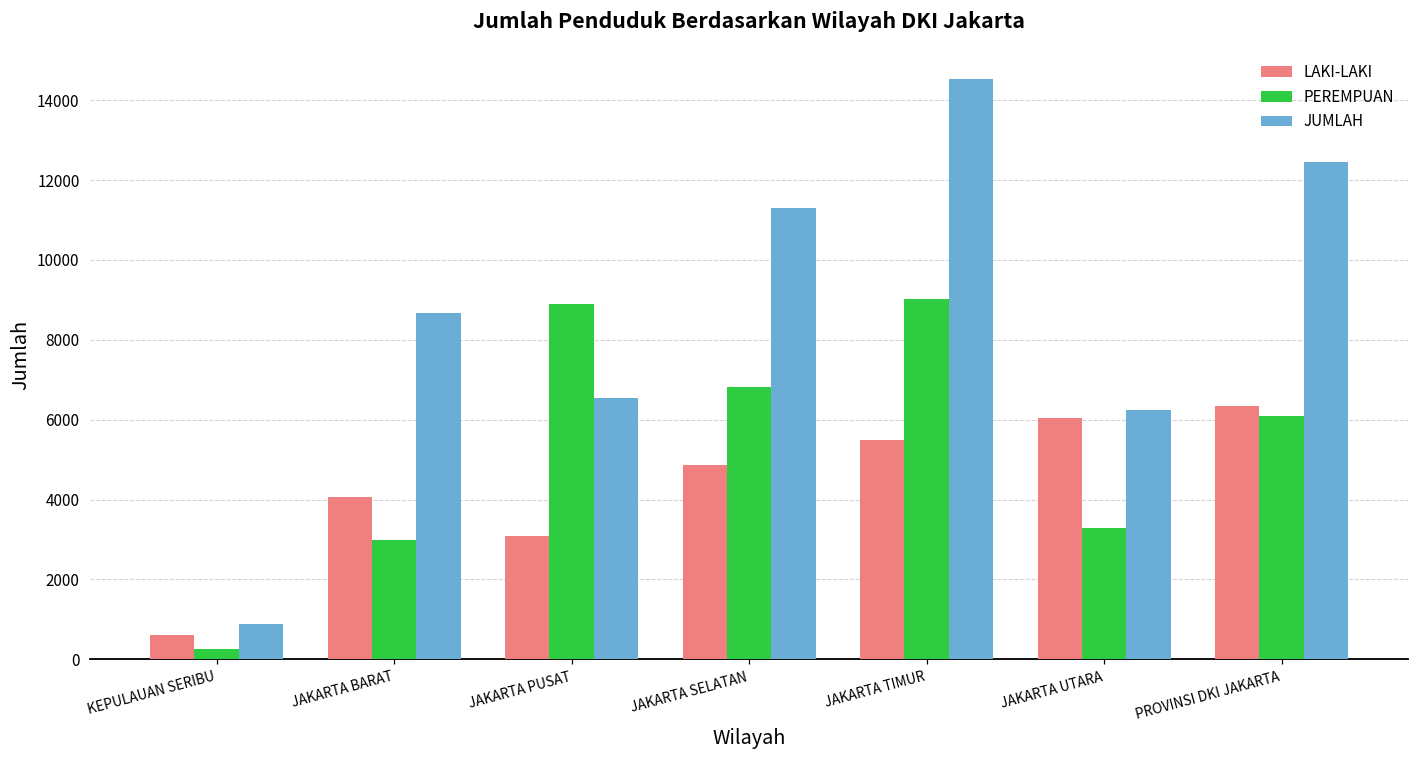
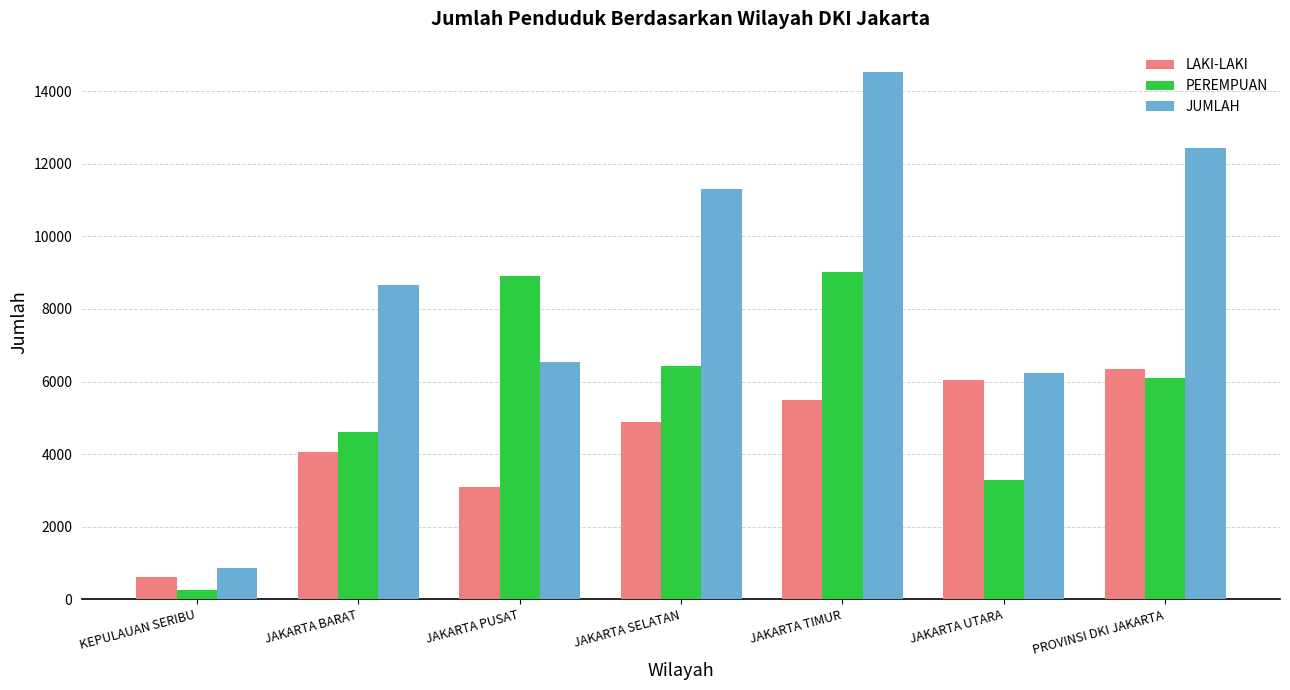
  {
    "LAKI-LAKI": {
      "KEPULAUAN SERIBU": 600,
      "JAKARTA BARAT": 4100,
      "JAKARTA PUSAT": 3100,
      "JAKARTA SELATAN": 4900,
      "JAKARTA TIMUR": 5500,
      "JAKARTA UTARA": 6000,
      "PROVINSI DKI JAKARTA": 6300
    },
    "PEREMPUAN": {
      "KEPULAUAN SERIBU": 300,
-     "JAKARTA BARAT": 3000,
+     "JAKARTA BARAT": 4600,
      "JAKARTA PUSAT": 8900,
-     "JAKARTA SELATAN": 6800,
+     "JAKARTA SELATAN": 6400,
      "JAKARTA TIMUR": 9000,
      "JAKARTA UTARA": 3300,
      "PROVINSI DKI JAKARTA": 6100
    },
    "JUMLAH": {
      "KEPULAUAN SERIBU": 900,
      "JAKARTA BARAT": 8700,
      "JAKARTA PUSAT": 6500,
      "JAKARTA SELATAN": 11300,
      "JAKARTA TIMUR": 14500,
      "JAKARTA UTARA": 6200,
      "PROVINSI DKI JAKARTA": 12400
    }
  }
